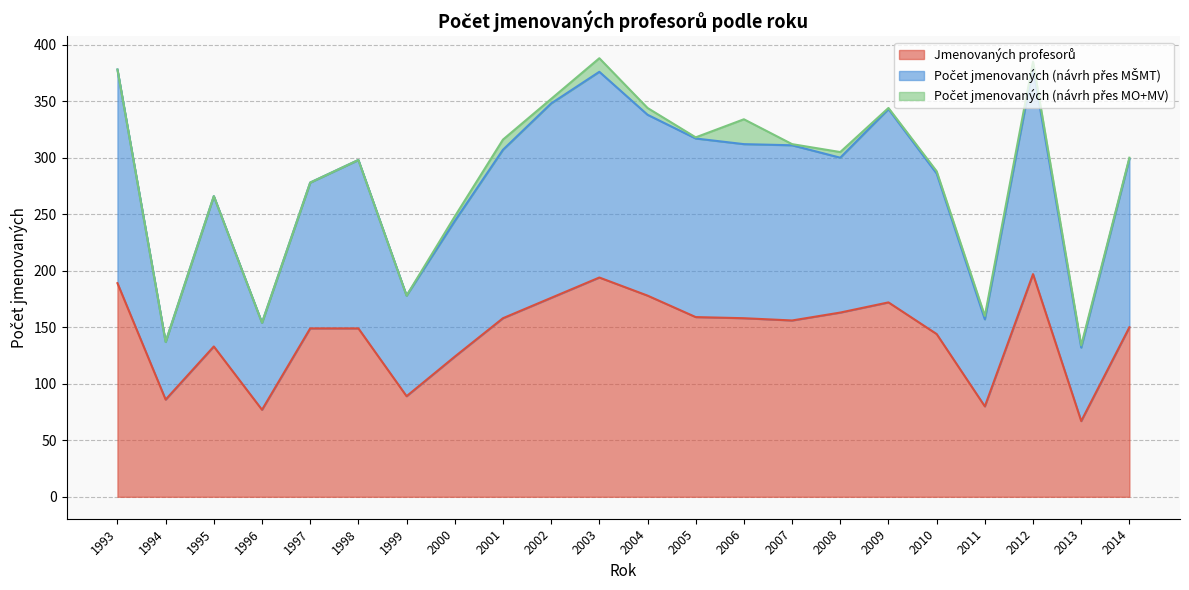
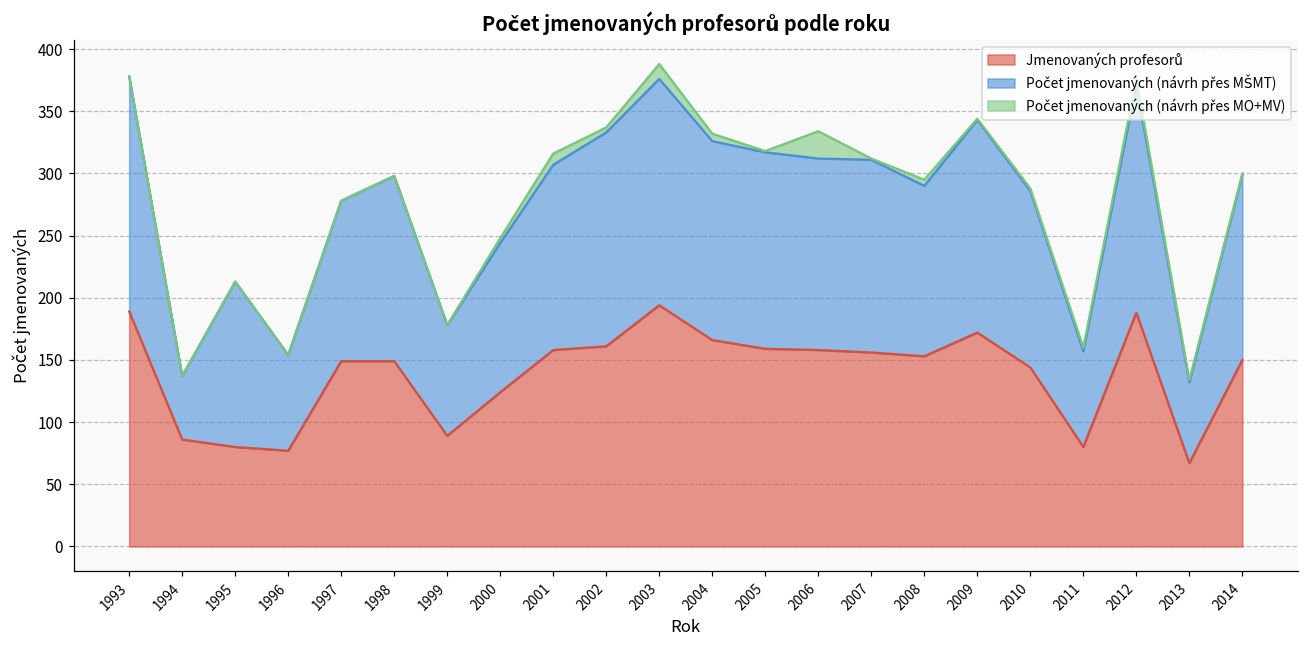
  {
    "Jmenovaných profesorů": {
      "1993": 189,
      "1994": 86,
-     "1995": 133,
+     "1995": 80,
      "1996": 77,
      "1997": 149,
      "1998": 149,
      "1999": 89,
      "2000": 124,
      "2001": 158,
-     "2002": 176,
+     "2002": 161,
      "2003": 194,
-     "2004": 178,
+     "2004": 166,
      "2005": 159,
      "2006": 158,
      "2007": 156,
-     "2008": 163,
+     "2008": 153,
      "2009": 172,
      "2010": 144,
      "2011": 80,
-     "2012": 197,
+     "2012": 188,
      "2013": 67,
      "2014": 150
    },
    "Počet jmenovaných (návrh přes MŠMT)": {
      "2000": 120,
      "2001": 149,
      "2002": 172,
      "2003": 182,
      "2004": 160,
      "2006": 154,
      "2008": 137,
      "2011": 77
    },
    "Počet jmenovaných (návrh přes MO+MV)": {
      "2000": 4,
      "2001": 9,
      "2002": 4,
      "2003": 12,
      "2004": 6,
      "2006": 22,
      "2008": 5,
      "2011": 3
    }
  }
